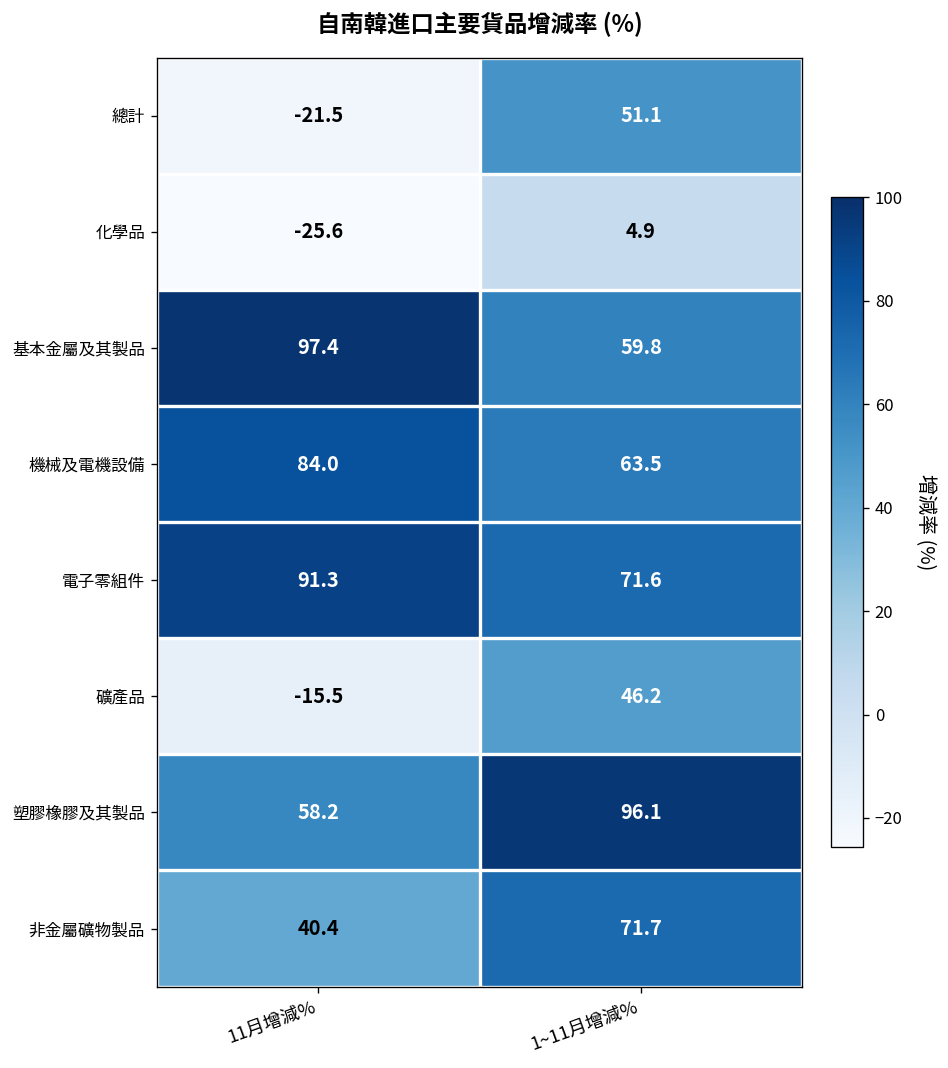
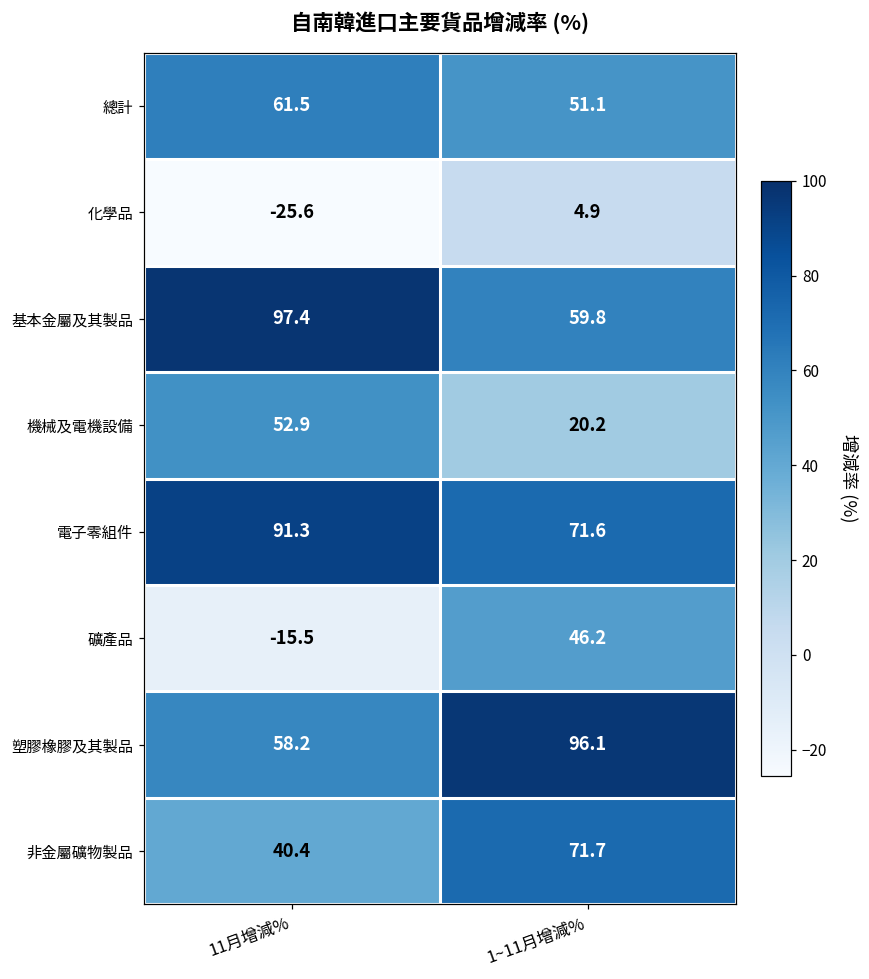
  {
    "總計": {
-     "11月增減%": -21.5,
+     "11月增減%": 61.5,
      "1~11月增減%": 51.1
    },
    "化學品": {
      "11月增減%": -25.6,
      "1~11月增減%": 4.9
    },
    "基本金屬及其製品": {
      "11月增減%": 97.4,
      "1~11月增減%": 59.8
    },
    "機械及電機設備": {
-     "11月增減%": 84.0,
-     "1~11月增減%": 63.5
+     "11月增減%": 52.9,
+     "1~11月增減%": 20.2
    },
    "電子零組件": {
      "11月增減%": 91.3,
      "1~11月增減%": 71.6
    },
    "礦產品": {
      "11月增減%": -15.5,
      "1~11月增減%": 46.2
    },
    "塑膠橡膠及其製品": {
      "11月增減%": 58.2,
      "1~11月增減%": 96.1
    },
    "非金屬礦物製品": {
      "11月增減%": 40.4,
      "1~11月增減%": 71.7
    }
  }
